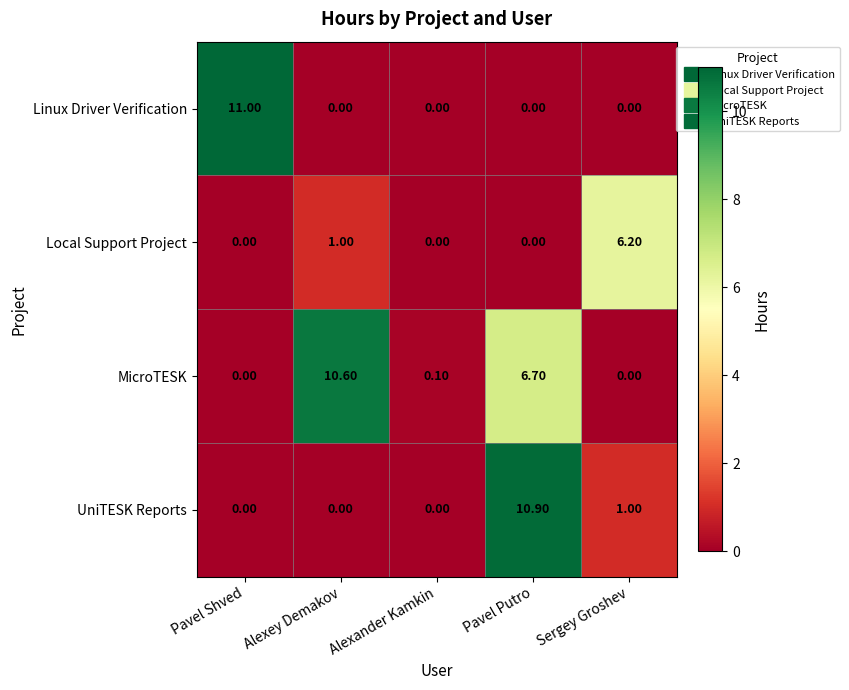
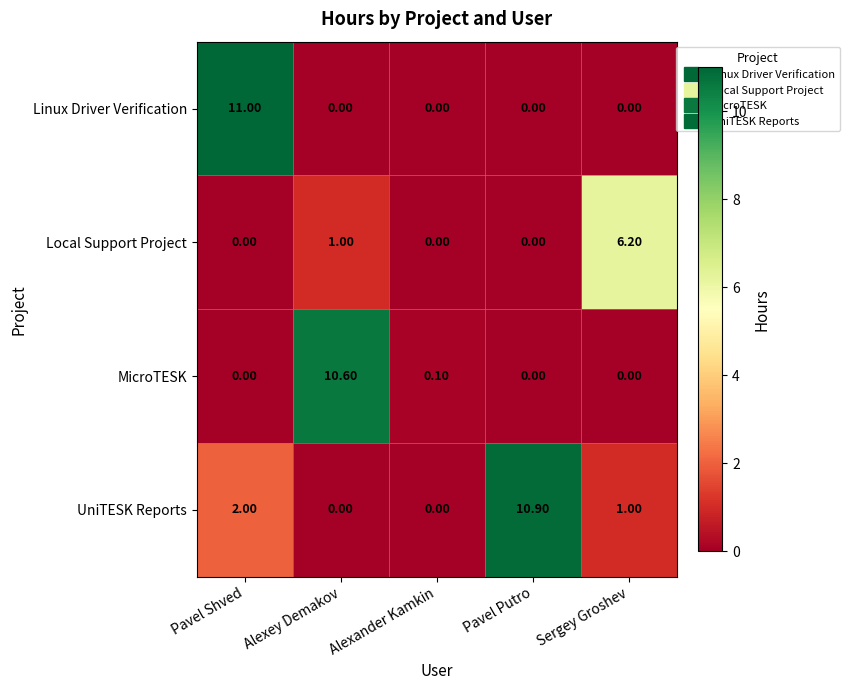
  {
    "Linux Driver Verification": {
      "Pavel Shved": 11.00,
      "Alexey Demakov": 0.00,
      "Alexander Kamkin": 0.00,
      "Pavel Putro": 0.00,
      "Sergey Groshev": 0.00
    },
    "Local Support Project": {
      "Pavel Shved": 0.00,
      "Alexey Demakov": 1.00,
      "Alexander Kamkin": 0.00,
      "Pavel Putro": 0.00,
      "Sergey Groshev": 6.20
    },
    "MicroTESK": {
      "Pavel Shved": 0.00,
      "Alexey Demakov": 10.60,
      "Alexander Kamkin": 0.10,
-     "Pavel Putro": 6.70,
+     "Pavel Putro": 0.00,
      "Sergey Groshev": 0.00
    },
    "UniTESK Reports": {
-     "Pavel Shved": 0.00,
+     "Pavel Shved": 2.00,
      "Alexey Demakov": 0.00,
      "Alexander Kamkin": 0.00,
      "Pavel Putro": 10.90,
      "Sergey Groshev": 1.00
    }
  }
